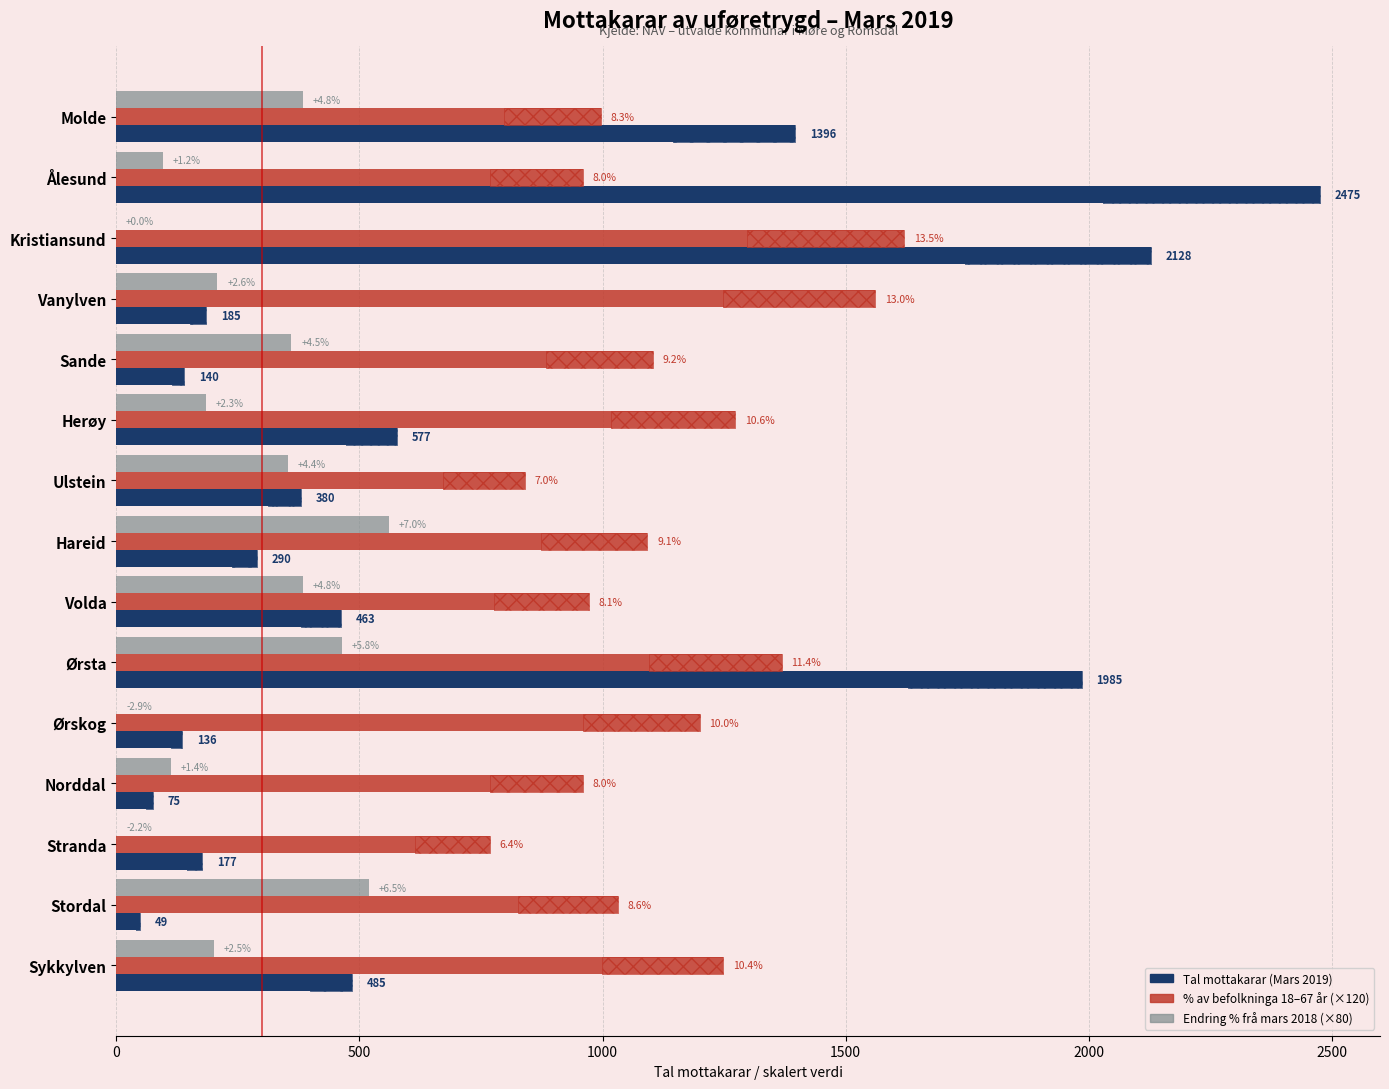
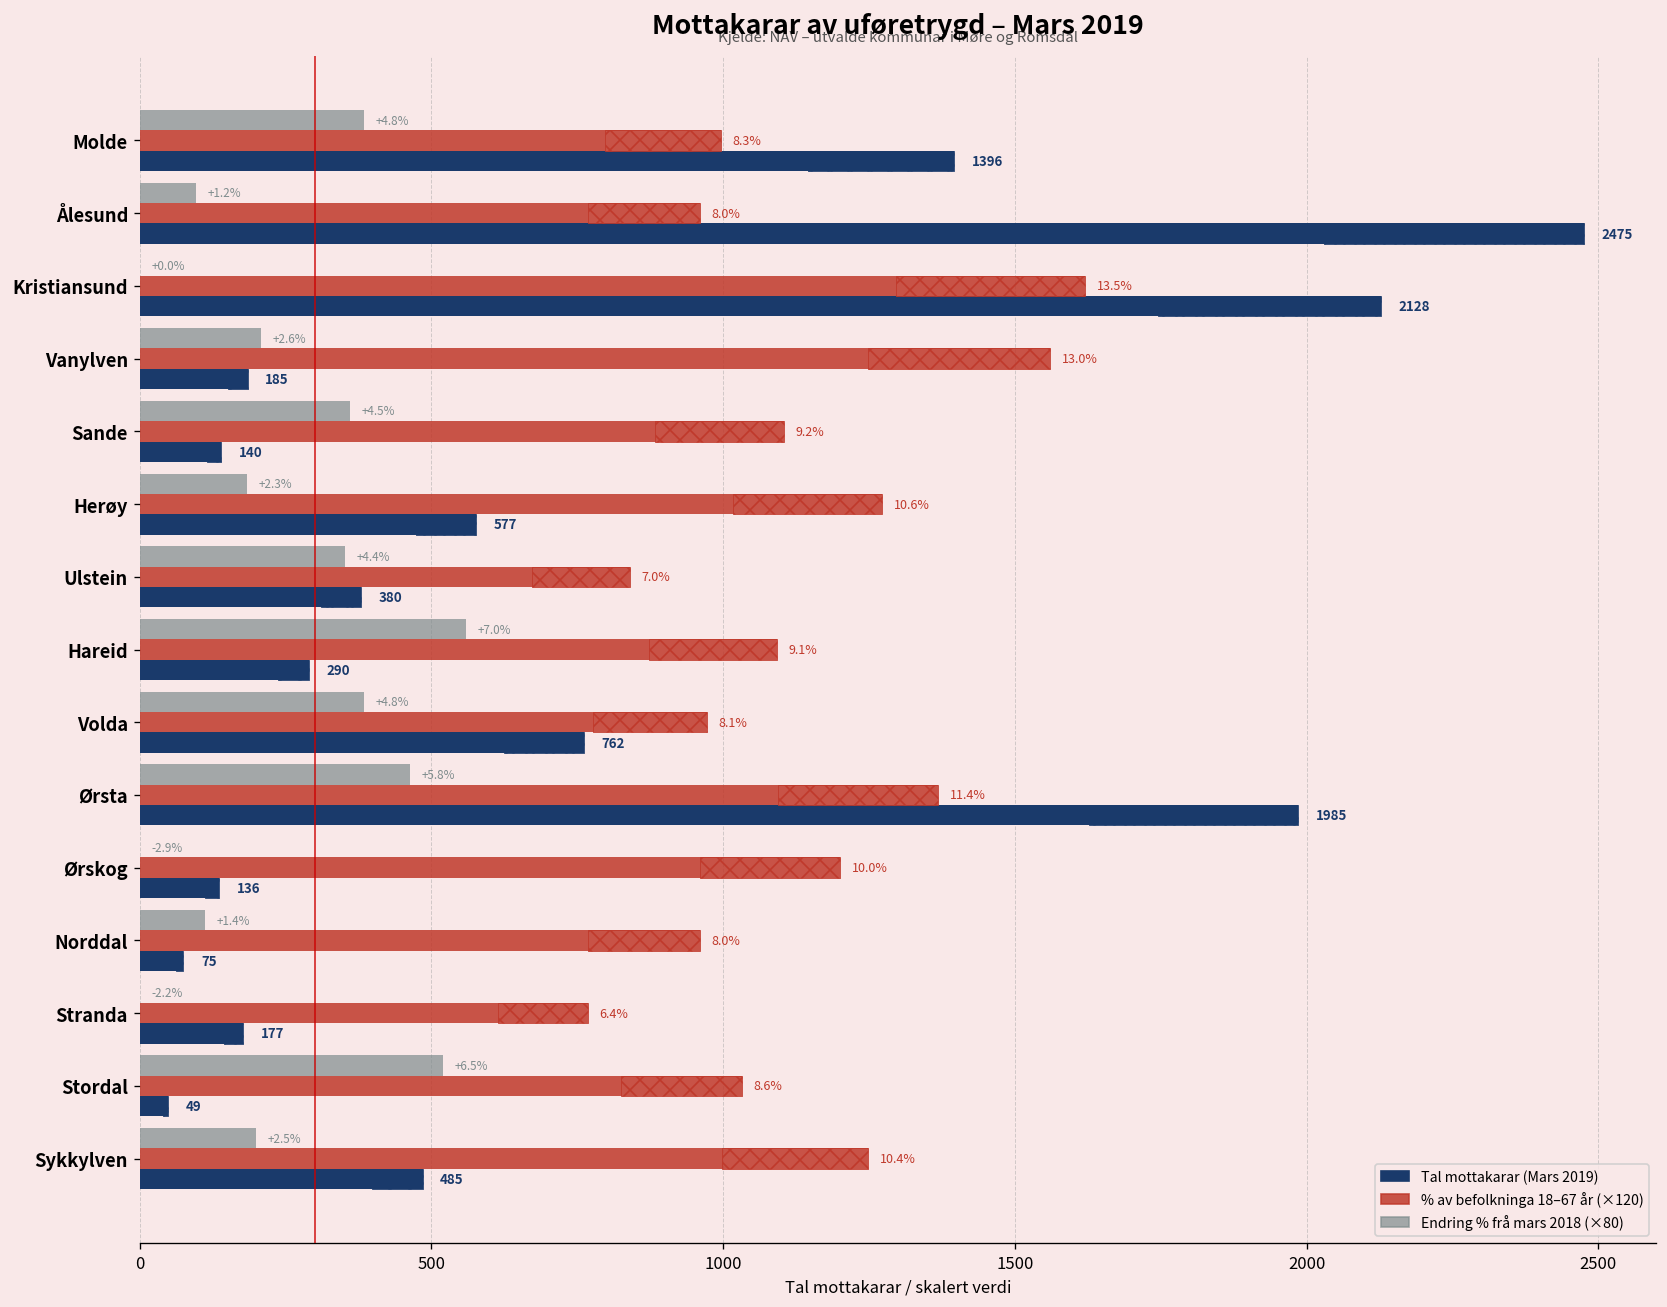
  {
    "Tal mottakarar (Mars 2019)": {
      "Molde": 1396,
      "Ålesund": 2475,
      "Kristiansund": 2128,
      "Vanylven": 185,
      "Sande": 140,
      "Herøy": 577,
      "Ulstein": 380,
      "Hareid": 290,
-     "Volda": 463,
+     "Volda": 762,
      "Ørsta": 1985,
      "Ørskog": 136,
      "Norddal": 75,
      "Stranda": 177,
      "Stordal": 49,
      "Sykkylven": 485
    }
  }
